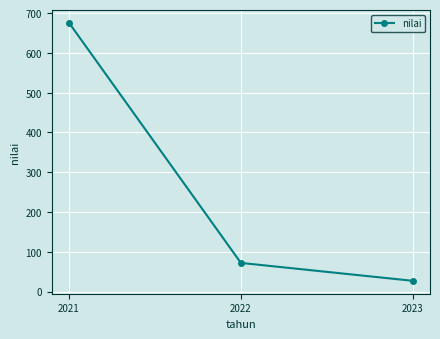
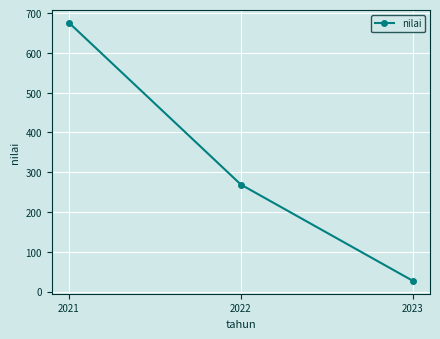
  {
    "2021": 680,
-   "2022": 70,
+   "2022": 270,
    "2023": 30
  }
